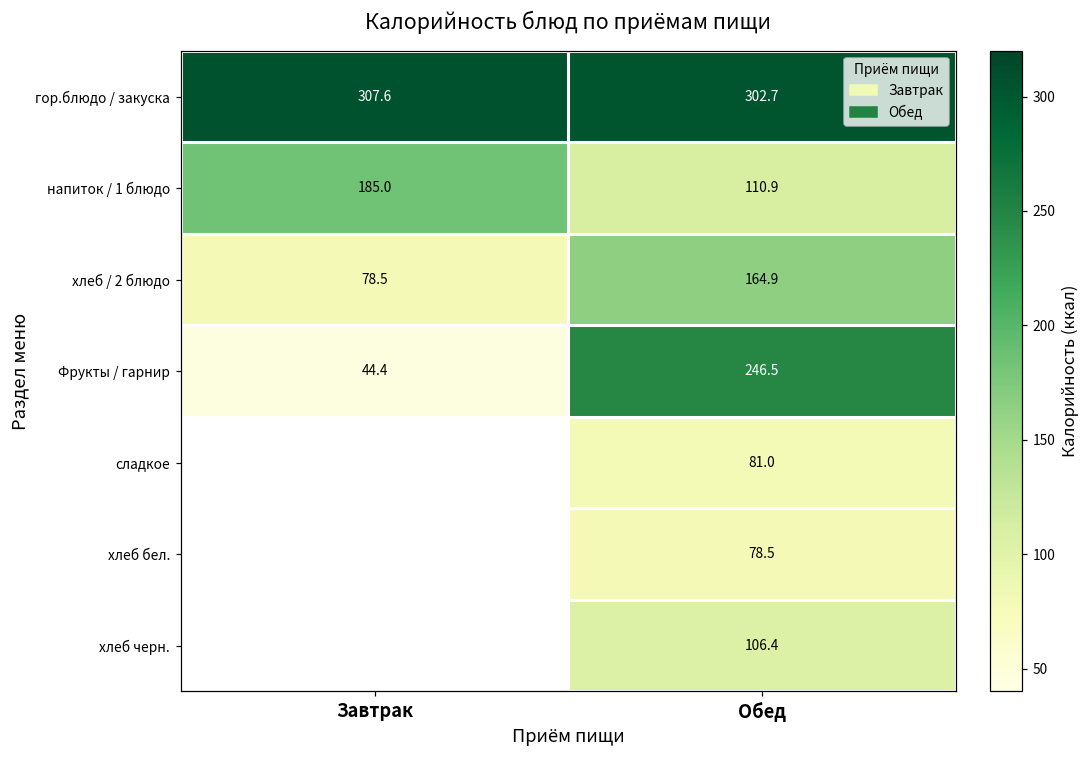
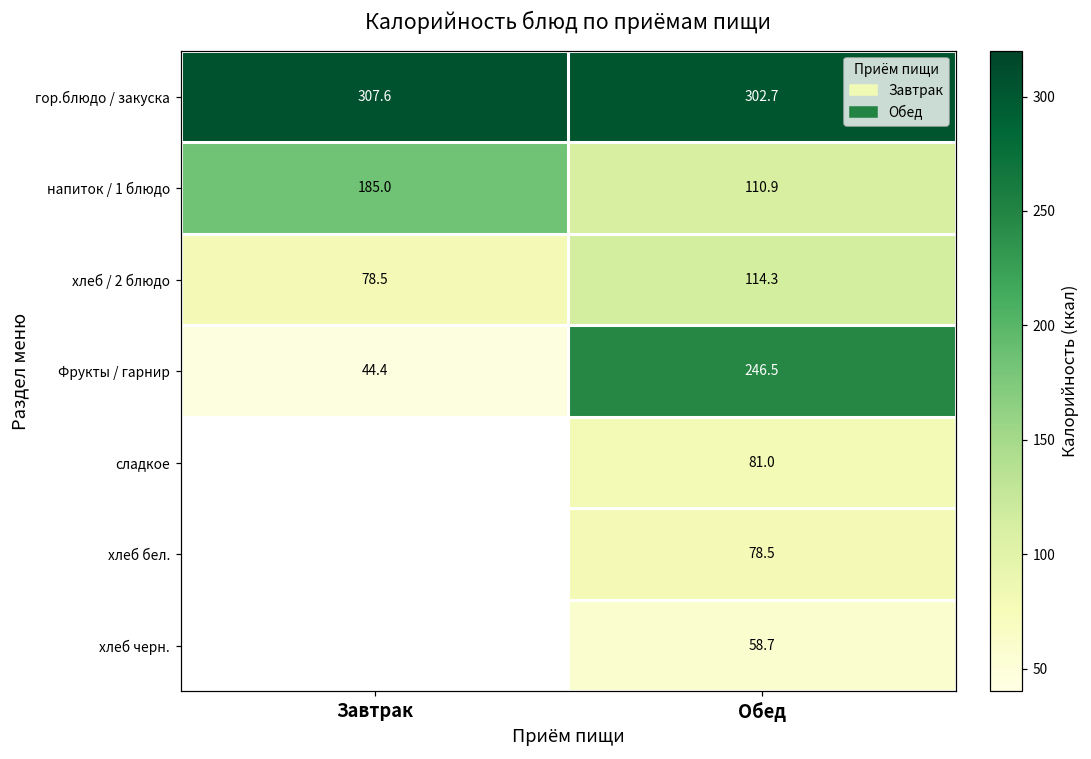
  {
    "гор.блюдо / закуска": {
      "Завтрак": 307.6,
      "Обед": 302.7
    },
    "напиток / 1 блюдо": {
      "Завтрак": 185.0,
      "Обед": 110.9
    },
    "хлеб / 2 блюдо": {
      "Завтрак": 78.5,
-     "Обед": 164.9
+     "Обед": 114.3
    },
    "Фрукты / гарнир": {
      "Завтрак": 44.4,
      "Обед": 246.5
    },
    "сладкое": {
      "Обед": 81.0
    },
    "хлеб бел.": {
      "Обед": 78.5
    },
    "хлеб черн.": {
-     "Обед": 106.4
+     "Обед": 58.7
    }
  }
